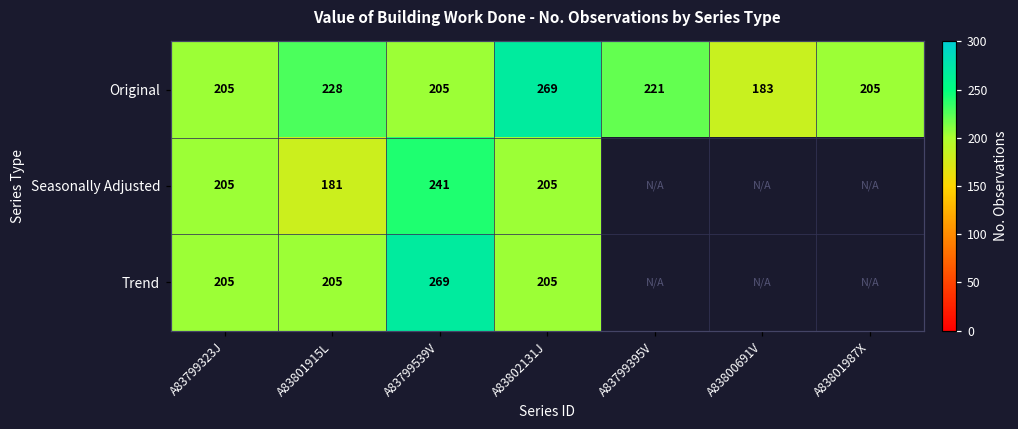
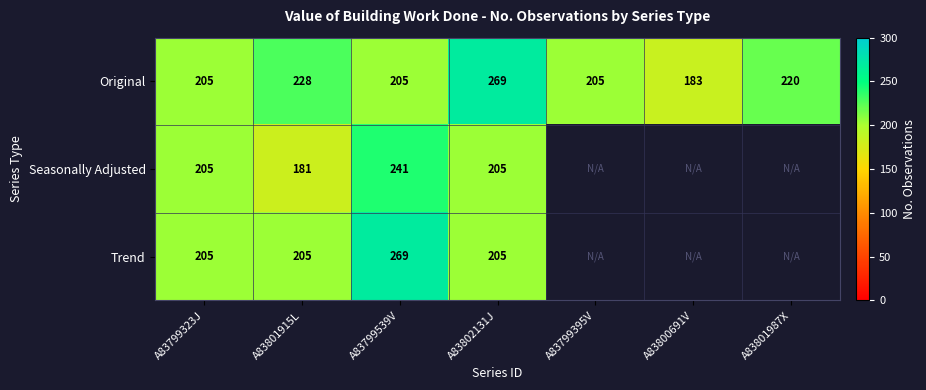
  {
    "Original": {
      "A83799323J": 205,
      "A83801915L": 228,
      "A83799539V": 205,
      "A83802131J": 269,
-     "A83799395V": 221,
+     "A83799395V": 205,
      "A83800691V": 183,
-     "A83801987X": 205
+     "A83801987X": 220
    },
    "Seasonally Adjusted": {
      "A83799323J": 205,
      "A83801915L": 181,
      "A83799539V": 241,
      "A83802131J": 205
    },
    "Trend": {
      "A83799323J": 205,
      "A83801915L": 205,
      "A83799539V": 269,
      "A83802131J": 205
    }
  }
